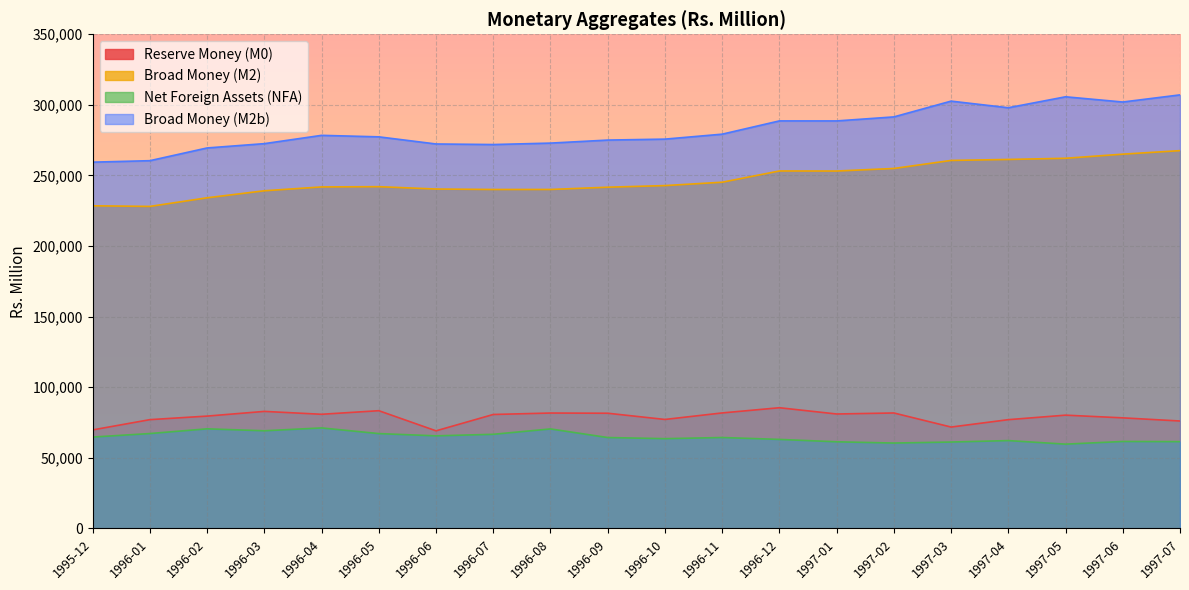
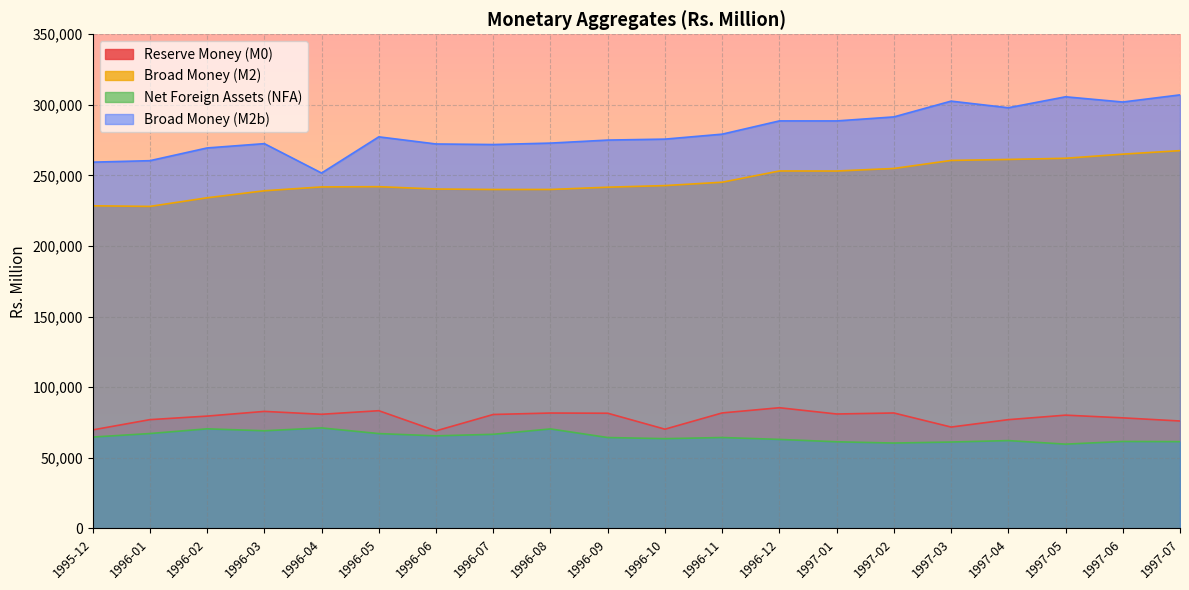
  {
    "Reserve Money (M0)": {
      "1995-12": "70,000",
      "1996-01": "77,000",
      "1996-02": "80,000",
      "1996-03": "83,000",
      "1996-04": "81,000",
      "1996-05": "83,000",
      "1996-06": "69,000",
      "1996-07": "81,000",
      "1996-08": "82,000",
      "1996-09": "82,000",
-     "1996-10": "77,000",
+     "1996-10": "70,000",
      "1996-11": "82,000",
      "1996-12": "86,000",
      "1997-01": "81,000",
      "1997-02": "82,000",
      "1997-03": "72,000",
      "1997-04": "77,000",
      "1997-05": "80,000",
      "1997-06": "78,000",
      "1997-07": "76,000"
    },
    "Broad Money (M2)": {
      "1995-12": "229,000",
      "1996-01": "228,000",
      "1996-02": "234,000",
      "1996-03": "239,000",
      "1996-04": "242,000",
      "1996-05": "242,000",
      "1996-06": "240,000",
      "1996-07": "240,000",
      "1996-08": "240,000",
      "1996-09": "242,000",
      "1996-10": "243,000",
      "1996-11": "245,000",
      "1996-12": "253,000",
      "1997-01": "253,000",
      "1997-02": "255,000",
      "1997-03": "261,000",
      "1997-04": "261,000",
      "1997-05": "262,000",
      "1997-06": "265,000",
      "1997-07": "268,000"
    },
    "Net Foreign Assets (NFA)": {
      "1995-12": "65,000",
      "1996-01": "67,000",
      "1996-02": "71,000",
      "1996-03": "69,000",
      "1996-04": "71,000",
      "1996-05": "67,000",
      "1996-06": "66,000",
      "1996-07": "67,000",
      "1996-08": "71,000",
      "1996-09": "64,000",
      "1996-10": "64,000",
      "1996-11": "64,000",
      "1996-12": "63,000",
      "1997-01": "61,000",
      "1997-02": "61,000",
      "1997-03": "61,000",
      "1997-04": "62,000",
      "1997-05": "60,000",
      "1997-06": "62,000",
      "1997-07": "61,000"
    },
    "Broad Money (M2b)": {
      "1995-12": "259,000",
      "1996-01": "260,000",
      "1996-02": "269,000",
      "1996-03": "273,000",
-     "1996-04": "278,000",
+     "1996-04": "252,000",
      "1996-05": "277,000",
      "1996-06": "272,000",
      "1996-07": "272,000",
      "1996-08": "273,000",
      "1996-09": "275,000",
      "1996-10": "276,000",
      "1996-11": "279,000",
      "1996-12": "289,000",
      "1997-01": "289,000",
      "1997-02": "291,000",
      "1997-03": "303,000",
      "1997-04": "298,000",
      "1997-05": "306,000",
      "1997-06": "302,000",
      "1997-07": "307,000"
    }
  }
